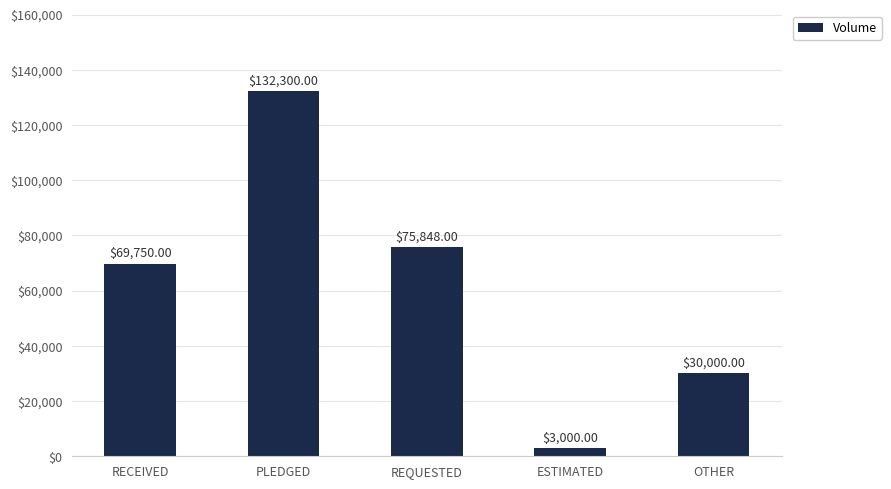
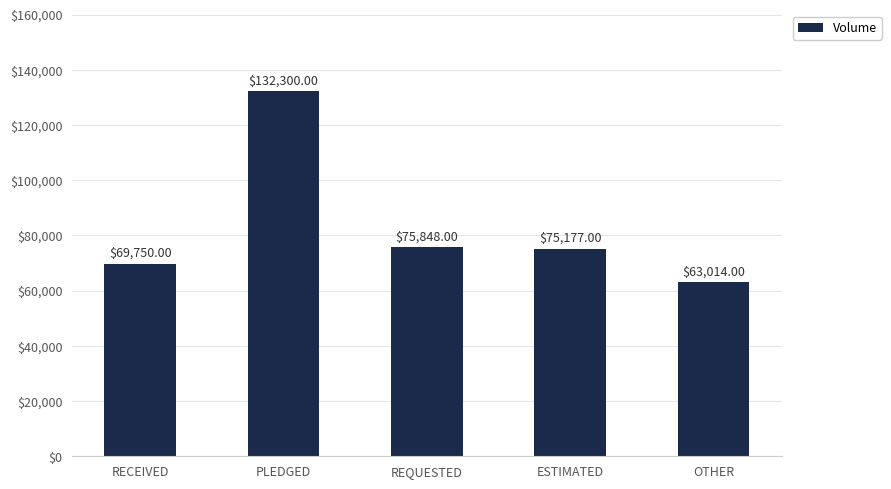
  {
    "RECEIVED": "$69,750.00",
    "PLEDGED": "$132,300.00",
    "REQUESTED": "$75,848.00",
-   "ESTIMATED": "$3,000.00",
-   "OTHER": "$30,000.00"
+   "ESTIMATED": "$75,177.00",
+   "OTHER": "$63,014.00"
  }
